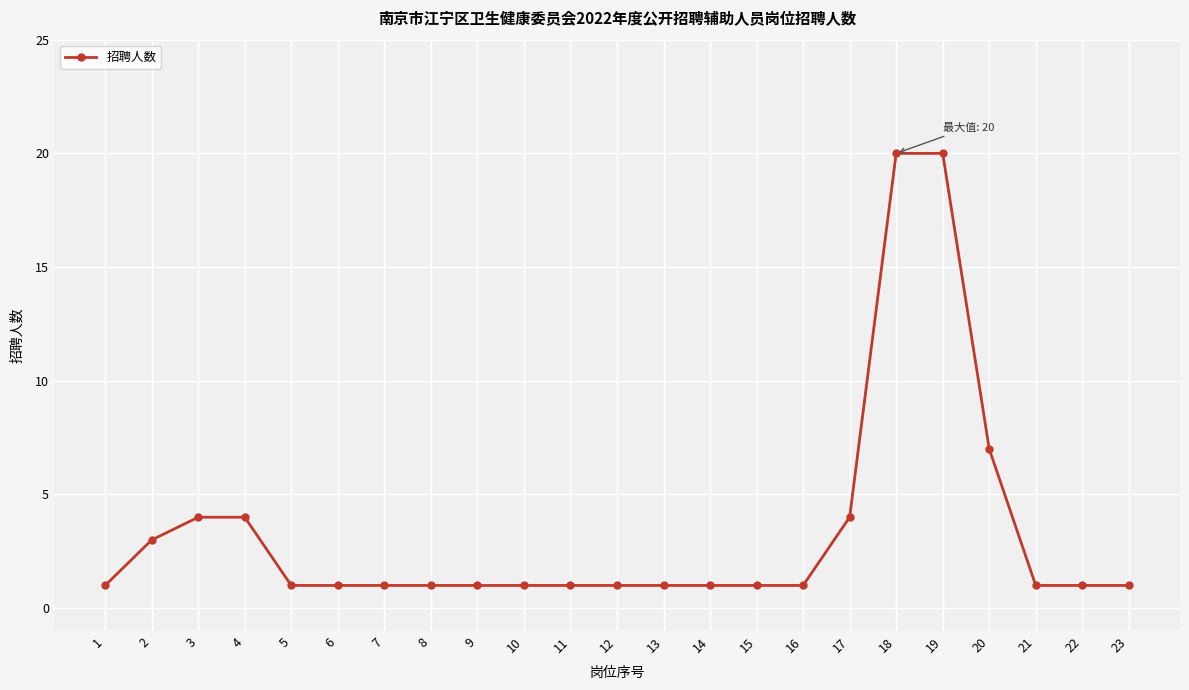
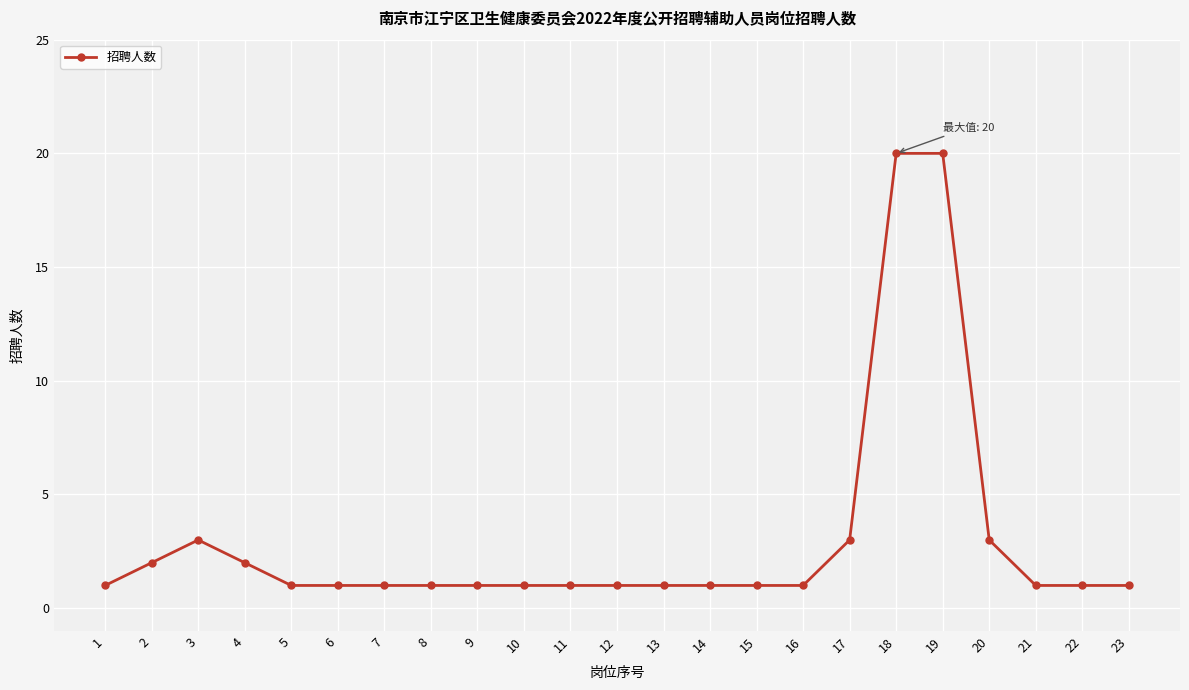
  {
    "1": 1,
-   "2": 3,
-   "3": 4,
-   "4": 4,
+   "2": 2,
+   "3": 3,
+   "4": 2,
    "5": 1,
    "6": 1,
    "7": 1,
    "8": 1,
    "9": 1,
    "10": 1,
    "11": 1,
    "12": 1,
    "13": 1,
    "14": 1,
    "15": 1,
    "16": 1,
-   "17": 4,
+   "17": 3,
    "18": 20,
-   "20": 7,
+   "20": 3,
    "21": 1,
    "22": 1,
    "23": 1
  }
